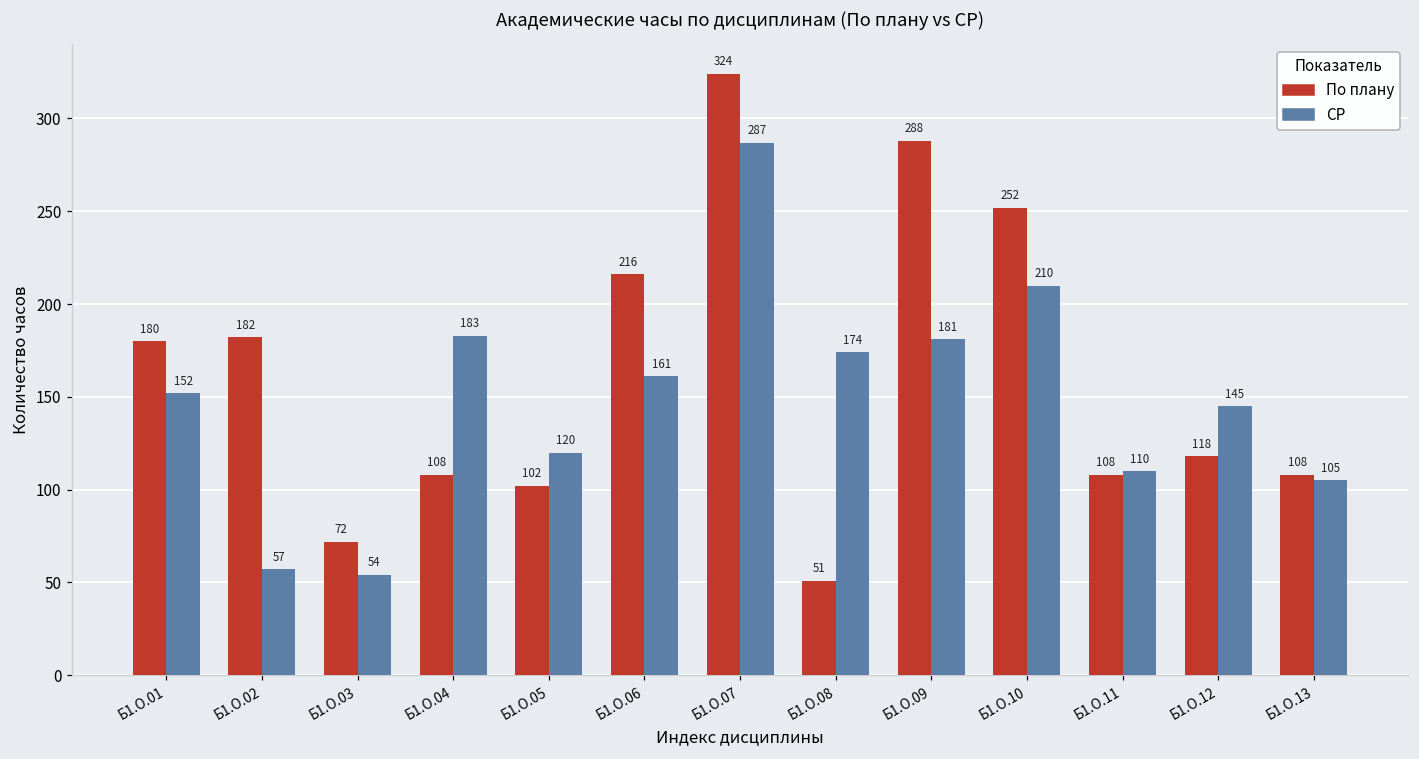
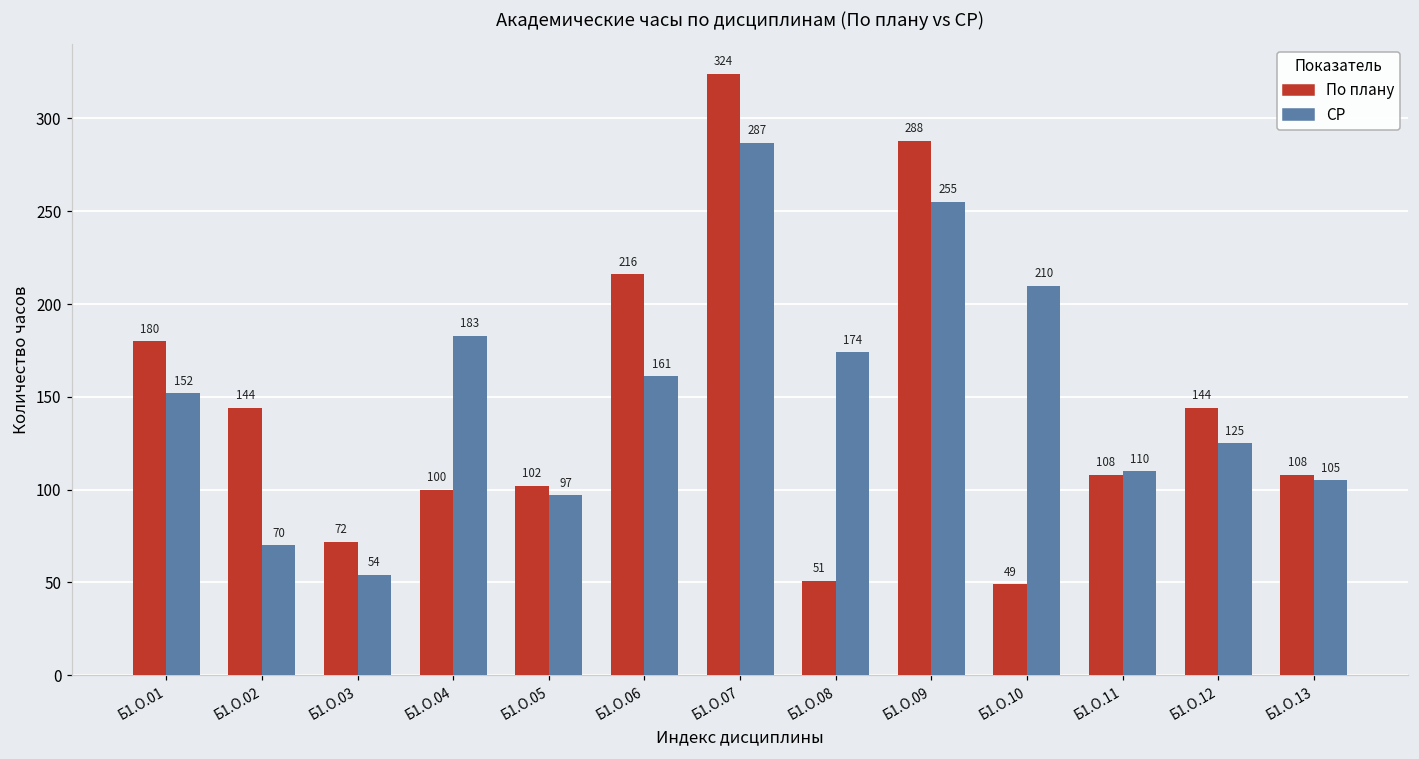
  {
    "По плану": {
      "Б1.О.01": 180,
-     "Б1.О.02": 182,
+     "Б1.О.02": 144,
      "Б1.О.03": 72,
-     "Б1.О.04": 108,
+     "Б1.О.04": 100,
      "Б1.О.05": 102,
      "Б1.О.06": 216,
      "Б1.О.07": 324,
      "Б1.О.08": 51,
      "Б1.О.09": 288,
-     "Б1.О.10": 252,
+     "Б1.О.10": 49,
      "Б1.О.11": 108,
-     "Б1.О.12": 118,
+     "Б1.О.12": 144,
      "Б1.О.13": 108
    },
    "СР": {
      "Б1.О.01": 152,
-     "Б1.О.02": 57,
+     "Б1.О.02": 70,
      "Б1.О.03": 54,
      "Б1.О.04": 183,
-     "Б1.О.05": 120,
+     "Б1.О.05": 97,
      "Б1.О.06": 161,
      "Б1.О.07": 287,
      "Б1.О.08": 174,
-     "Б1.О.09": 181,
+     "Б1.О.09": 255,
      "Б1.О.10": 210,
      "Б1.О.11": 110,
-     "Б1.О.12": 145,
+     "Б1.О.12": 125,
      "Б1.О.13": 105
    }
  }
